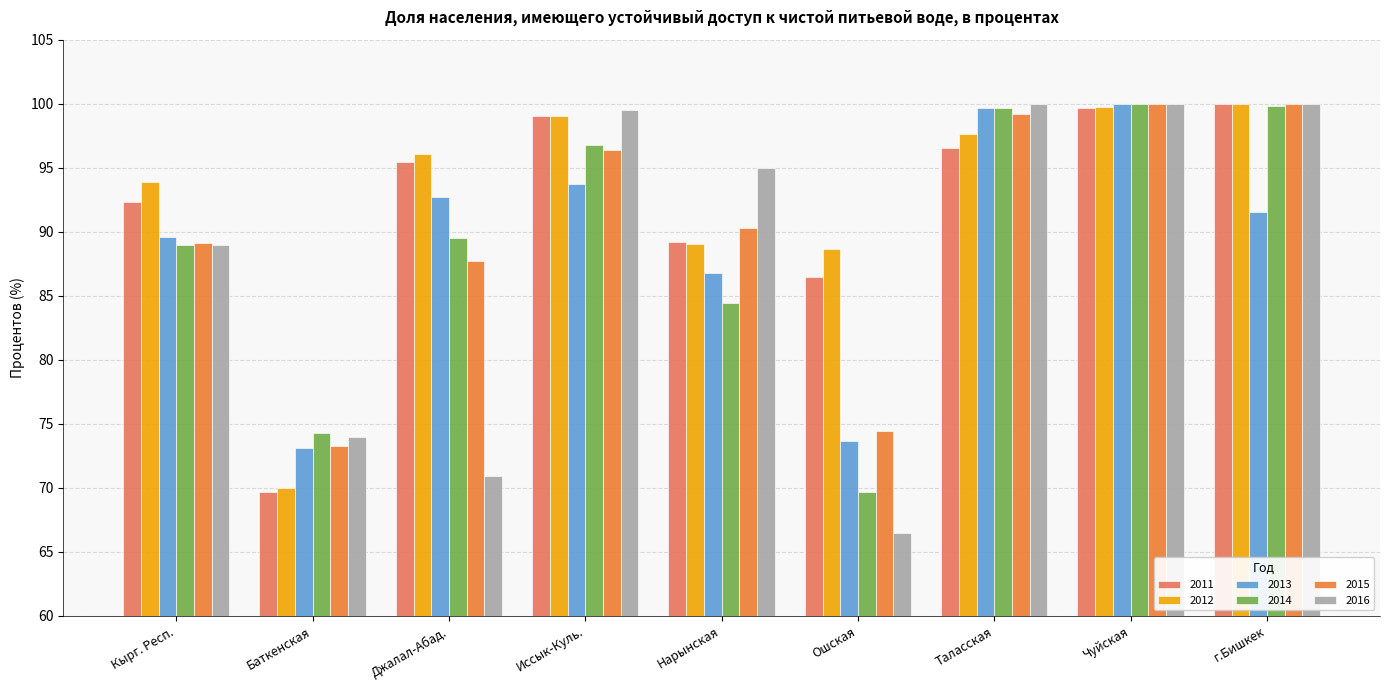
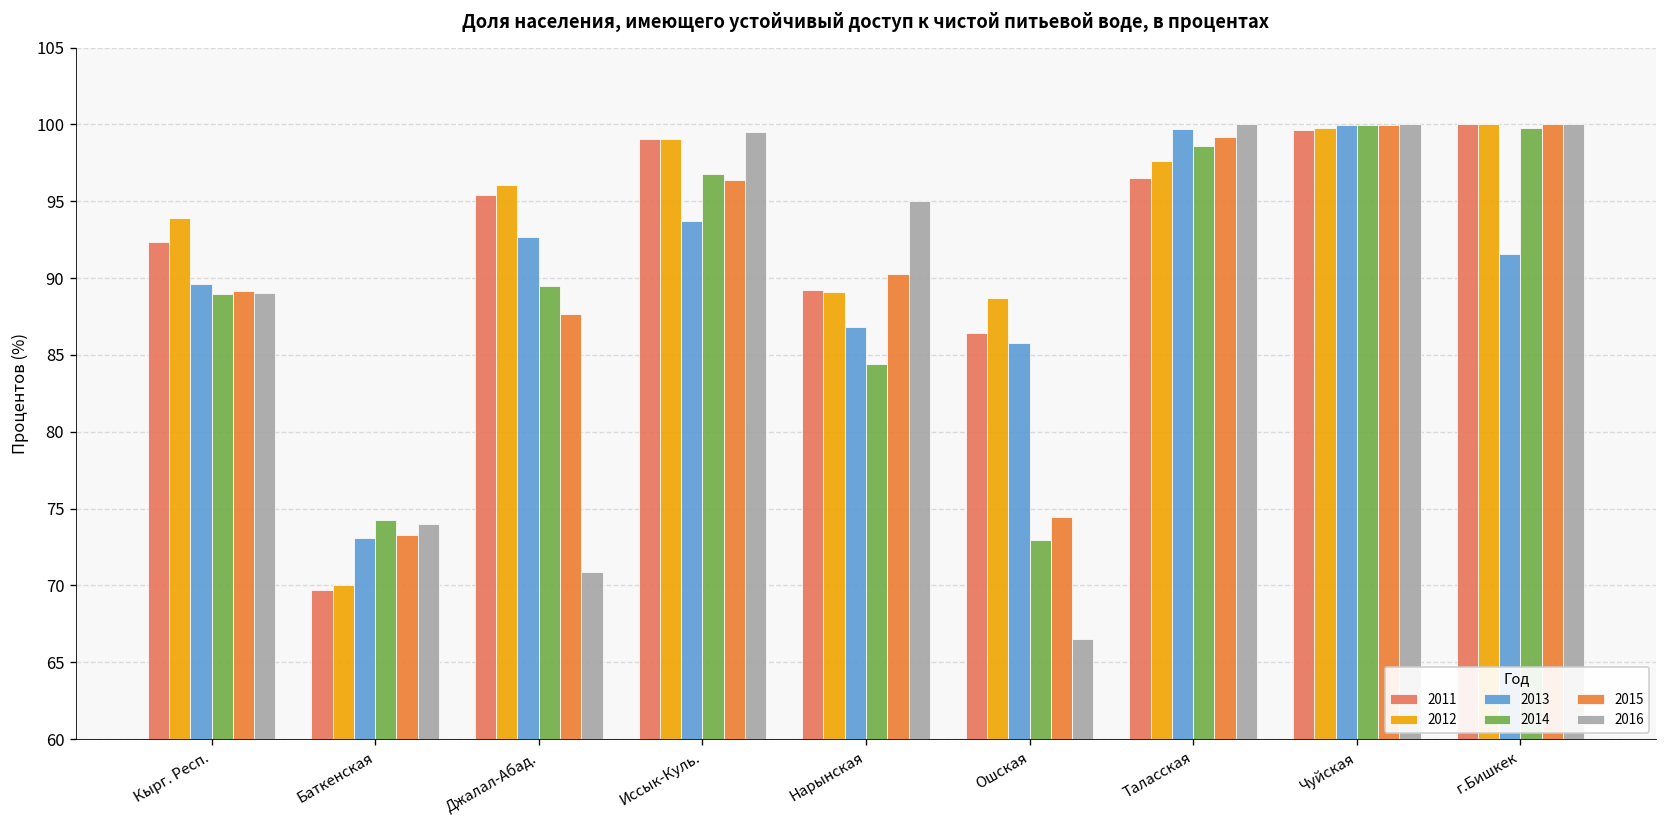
  {
    "2012": {
      "Кырг. Респ.": 93.9,
      "Баткенская": 70.0,
      "Джалал-Абад.": 96.0,
      "Иссык-Куль.": 99.0,
      "Нарынская": 89.1,
      "Ошская": 88.7,
      "Таласская": 97.6,
      "Чуйская": 99.8,
      "г.Бишкек": 100.0
    },
    "2013": {
      "Кырг. Респ.": 89.6,
      "Баткенская": 73.1,
      "Джалал-Абад.": 92.7,
      "Иссык-Куль.": 93.7,
      "Нарынская": 86.8,
-     "Ошская": 73.7,
+     "Ошская": 85.8,
      "Таласская": 99.7,
      "Чуйская": 100.0,
      "г.Бишкек": 91.6
    },
    "2014": {
      "Кырг. Респ.": 88.9,
      "Баткенская": 74.3,
      "Джалал-Абад.": 89.5,
      "Иссык-Куль.": 96.8,
      "Нарынская": 84.4,
-     "Ошская": 69.6,
-     "Таласская": 99.7,
+     "Ошская": 72.9,
+     "Таласская": 98.6,
      "Чуйская": 100.0,
      "г.Бишкек": 99.8
    },
    "2016": {
      "Кырг. Респ.": 89.0,
      "Баткенская": 74.0,
      "Джалал-Абад.": 70.9,
      "Иссык-Куль.": 99.5,
      "Нарынская": 95.0,
      "Ошская": 66.5,
      "Таласская": 100.0,
      "Чуйская": 100.0,
      "г.Бишкек": 100.0
    }
  }
